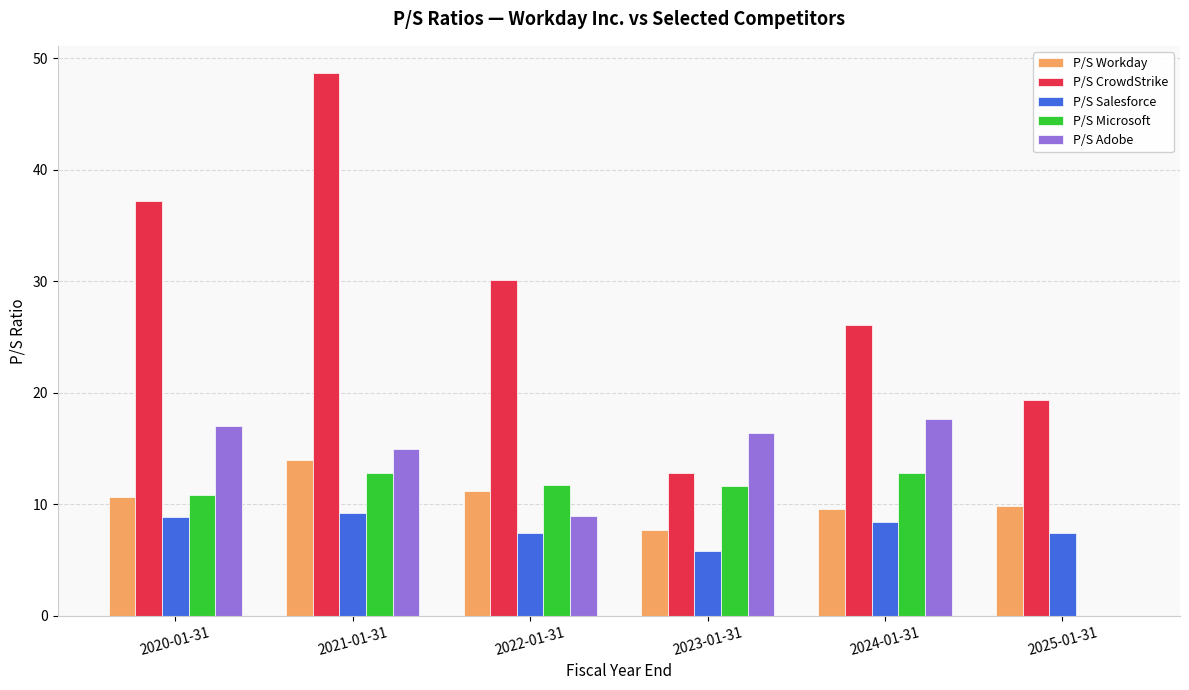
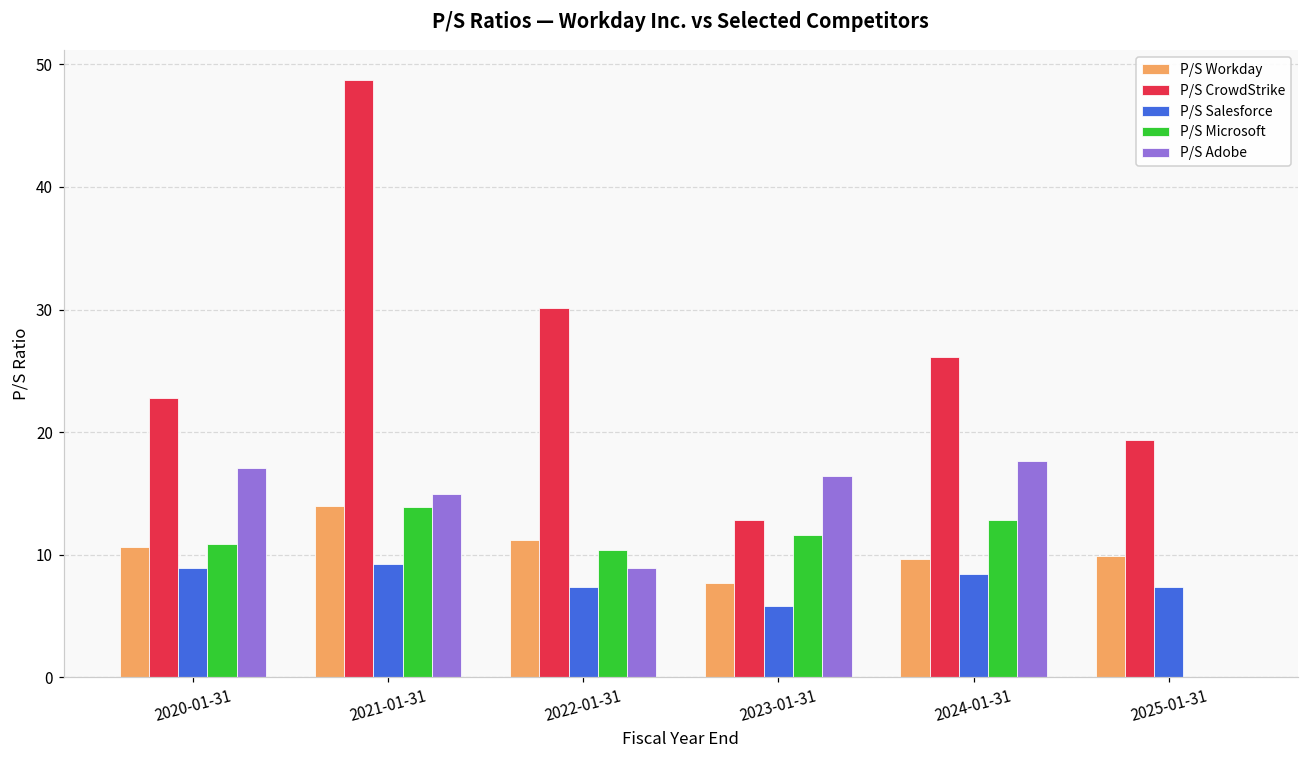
  {
    "P/S Workday": {
      "2020-01-31": 10.7,
      "2021-01-31": 14.0,
      "2022-01-31": 11.2,
      "2023-01-31": 7.7,
      "2024-01-31": 9.6,
      "2025-01-31": 9.9
    },
    "P/S CrowdStrike": {
-     "2020-01-31": 37.2,
+     "2020-01-31": 22.8,
      "2021-01-31": 48.7,
      "2022-01-31": 30.2,
      "2023-01-31": 12.8,
      "2024-01-31": 26.1,
      "2025-01-31": 19.4
    },
    "P/S Salesforce": {
      "2020-01-31": 8.9,
      "2021-01-31": 9.2,
      "2022-01-31": 7.4,
      "2023-01-31": 5.8,
      "2024-01-31": 8.5,
      "2025-01-31": 7.4
    },
    "P/S Microsoft": {
      "2020-01-31": 10.9,
-     "2021-01-31": 12.8,
-     "2022-01-31": 11.7,
+     "2021-01-31": 13.9,
+     "2022-01-31": 10.4,
      "2023-01-31": 11.6,
      "2024-01-31": 12.8,
      "2025-01-31": 0.0
    },
    "P/S Adobe": {
      "2020-01-31": 17.0,
      "2021-01-31": 14.9,
      "2022-01-31": 9.0,
      "2023-01-31": 16.4,
      "2024-01-31": 17.7,
      "2025-01-31": 0.0
    }
  }
